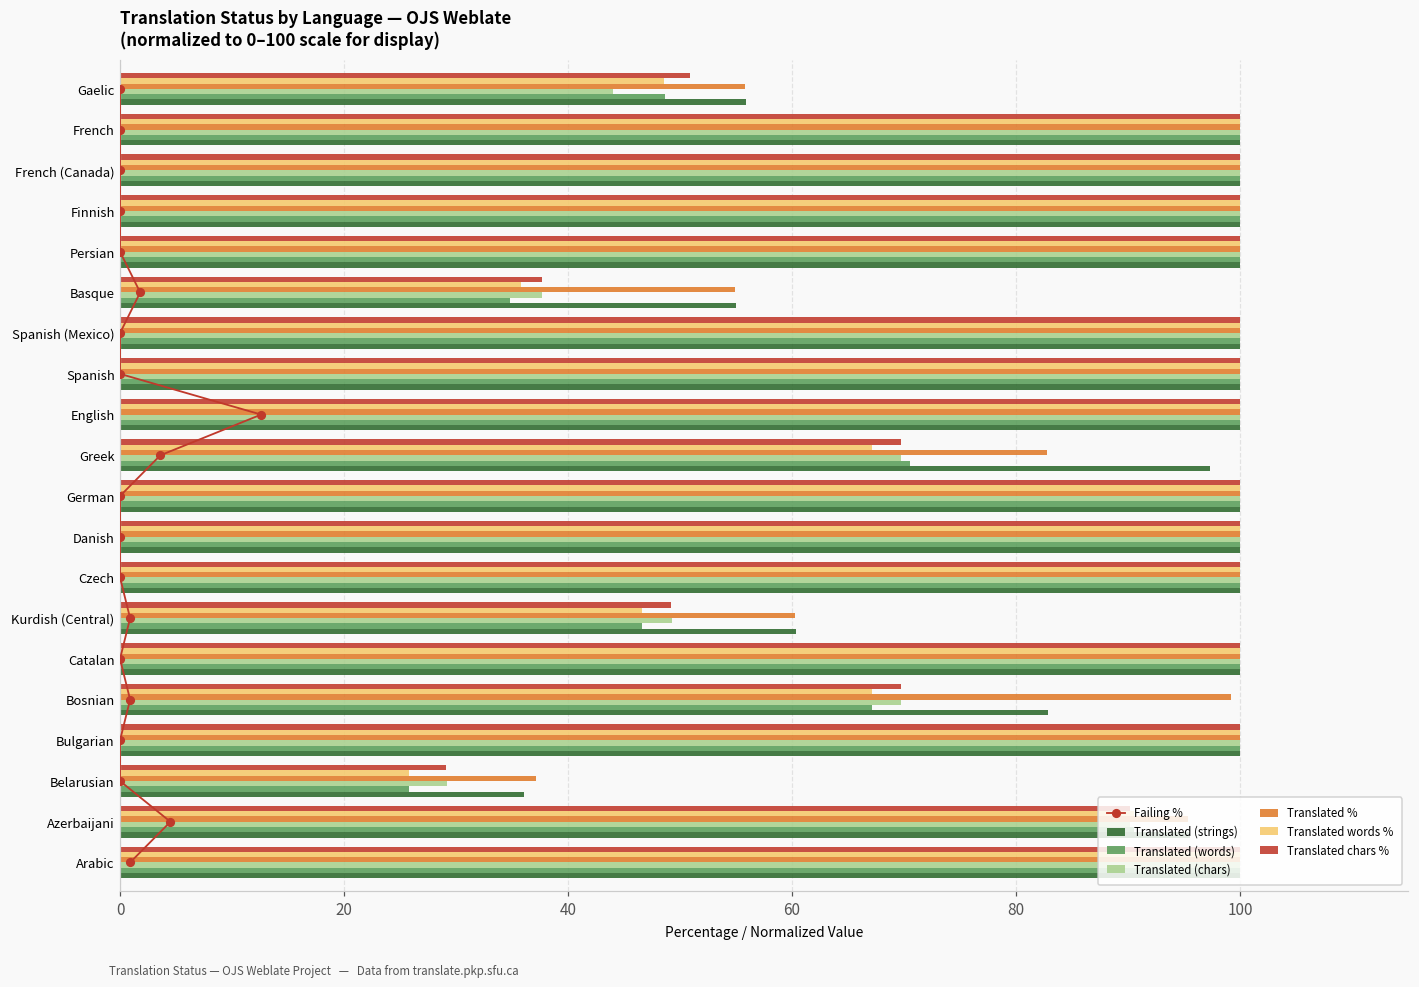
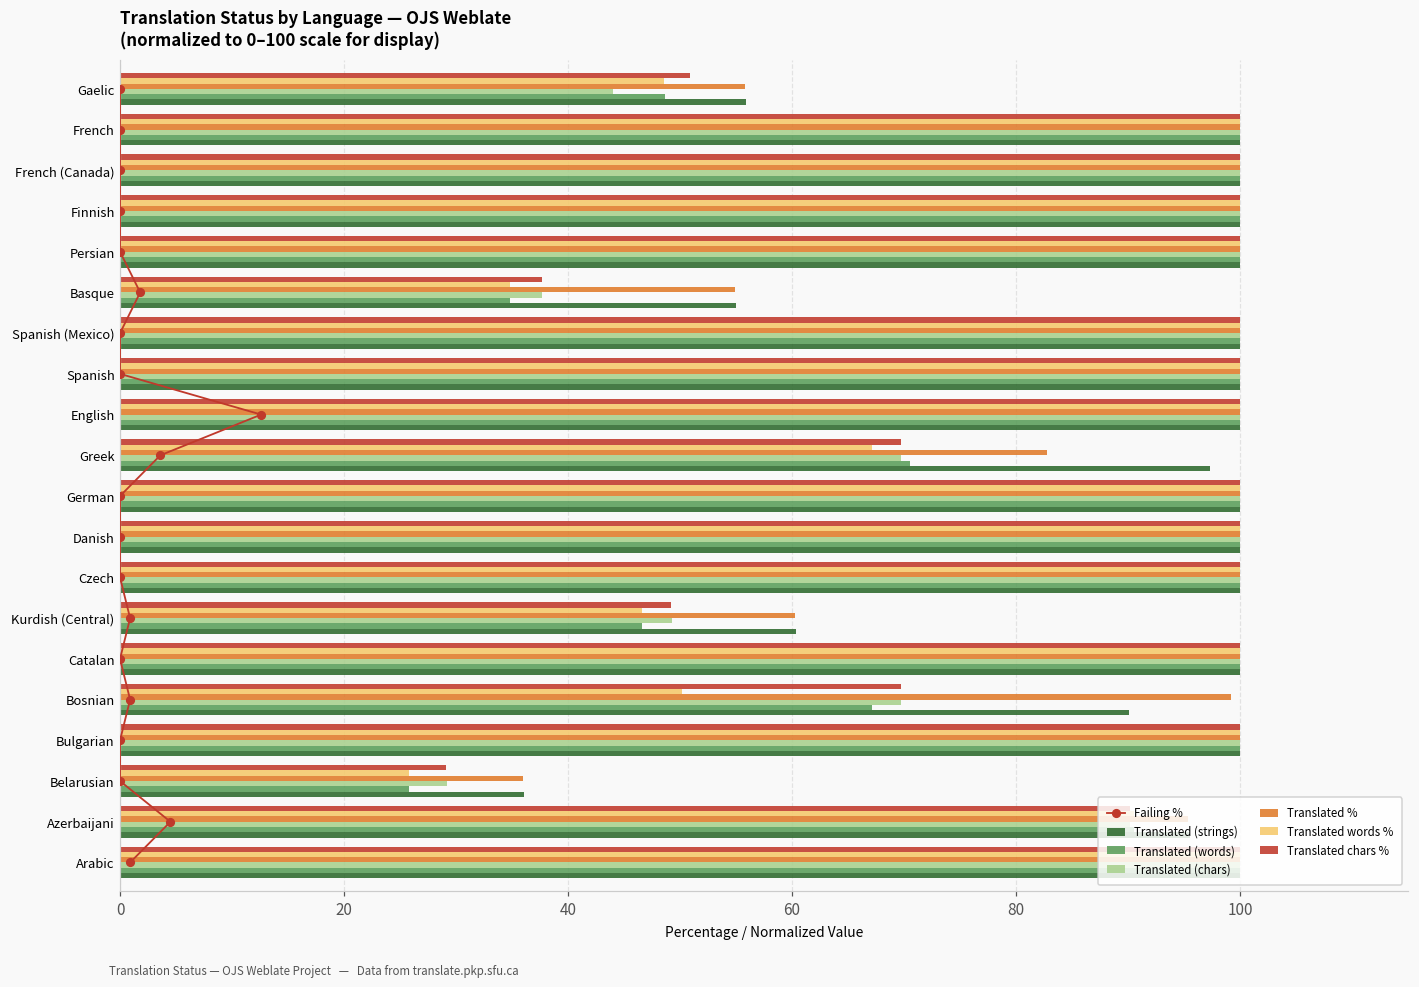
  {
    "Translated (strings)": {
      "Gaelic": 55.9,
      "French": 100.0,
      "French (Canada)": 100.0,
      "Finnish": 100.0,
      "Persian": 100.0,
      "Basque": 55.0,
      "Spanish (Mexico)": 100.0,
      "Spanish": 100.0,
      "English": 100.0,
      "Greek": 97.3,
      "German": 100.0,
      "Danish": 100.0,
      "Czech": 100.0,
      "Kurdish (Central)": 60.4,
      "Catalan": 100.0,
-     "Bosnian": 82.9,
+     "Bosnian": 90.1,
      "Bulgarian": 100.0,
      "Belarusian": 36.0
    },
    "Translated (words)": {
      "Gaelic": 48.7,
      "French": 100.0,
      "French (Canada)": 100.0,
      "Finnish": 100.0,
      "Persian": 100.0,
      "Basque": 34.8,
      "Spanish (Mexico)": 100.0,
      "Spanish": 100.0,
      "English": 100.0,
      "Greek": 70.5,
      "German": 100.0,
      "Danish": 100.0,
      "Czech": 100.0,
      "Kurdish (Central)": 46.6,
      "Catalan": 100.0,
      "Bosnian": 67.1,
      "Bulgarian": 100.0,
      "Belarusian": 25.8
    },
    "Translated (chars)": {
      "Gaelic": 44.0,
      "French": 100.0,
      "French (Canada)": 100.0,
      "Finnish": 100.0,
      "Persian": 100.0,
      "Basque": 37.7,
      "Spanish (Mexico)": 100.0,
      "Spanish": 100.0,
      "English": 100.0,
      "Greek": 69.7,
      "German": 100.0,
      "Danish": 100.0,
      "Czech": 100.0,
      "Kurdish (Central)": 49.2,
      "Catalan": 100.0,
      "Bosnian": 69.7,
      "Bulgarian": 100.0,
      "Belarusian": 29.2
    },
    "Translated %": {
      "Gaelic": 55.8,
      "French": 100.0,
      "French (Canada)": 100.0,
      "Finnish": 100.0,
      "Persian": 100.0,
      "Basque": 54.9,
      "Spanish (Mexico)": 100.0,
      "Spanish": 100.0,
      "English": 100.0,
      "Greek": 82.8,
      "German": 100.0,
      "Danish": 100.0,
      "Czech": 100.0,
      "Kurdish (Central)": 60.3,
      "Catalan": 100.0,
      "Bosnian": 99.2,
      "Bulgarian": 100.0,
-     "Belarusian": 37.1
+     "Belarusian": 36.0
    },
    "Translated words %": {
      "Gaelic": 48.6,
      "French": 100.0,
      "French (Canada)": 100.0,
      "Finnish": 100.0,
      "Persian": 100.0,
-     "Basque": 35.8,
+     "Basque": 34.8,
      "Spanish (Mexico)": 100.0,
      "Spanish": 100.0,
      "English": 100.0,
      "Greek": 67.1,
      "German": 100.0,
      "Danish": 100.0,
      "Czech": 100.0,
      "Kurdish (Central)": 46.6,
      "Catalan": 100.0,
-     "Bosnian": 67.1,
+     "Bosnian": 50.2,
      "Bulgarian": 100.0,
      "Belarusian": 25.8
    }
  }
